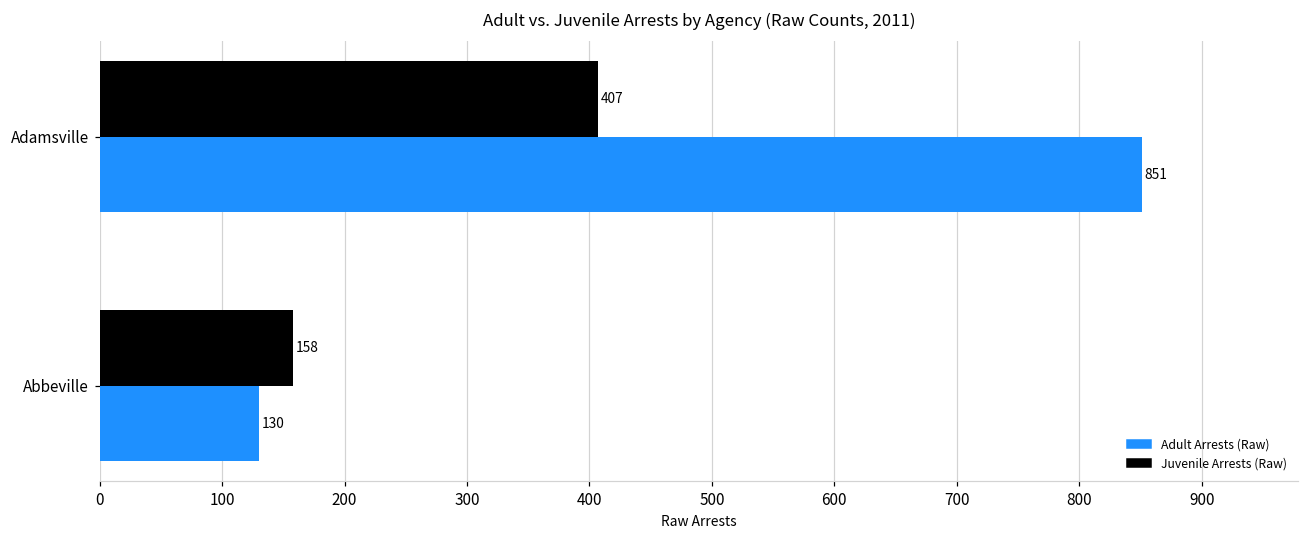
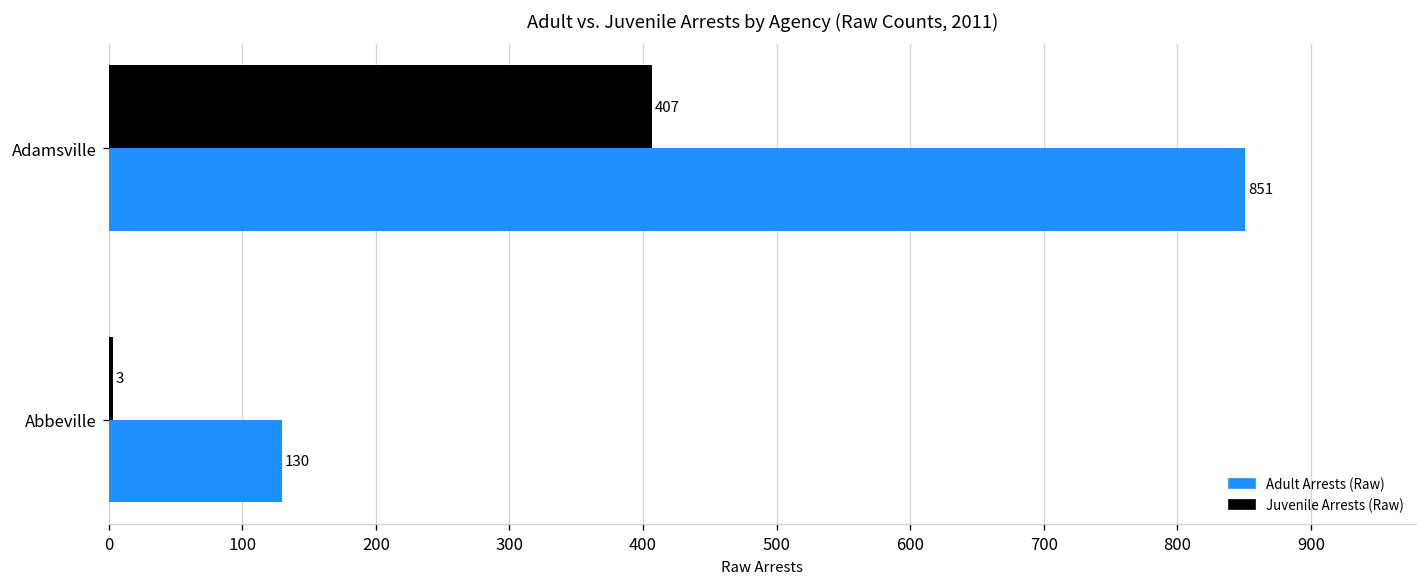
  {
    "Adult Arrests (Raw)": {
      "Adamsville": 851,
      "Abbeville": 130
    },
    "Juvenile Arrests (Raw)": {
      "Adamsville": 407,
-     "Abbeville": 158
+     "Abbeville": 3
    }
  }
